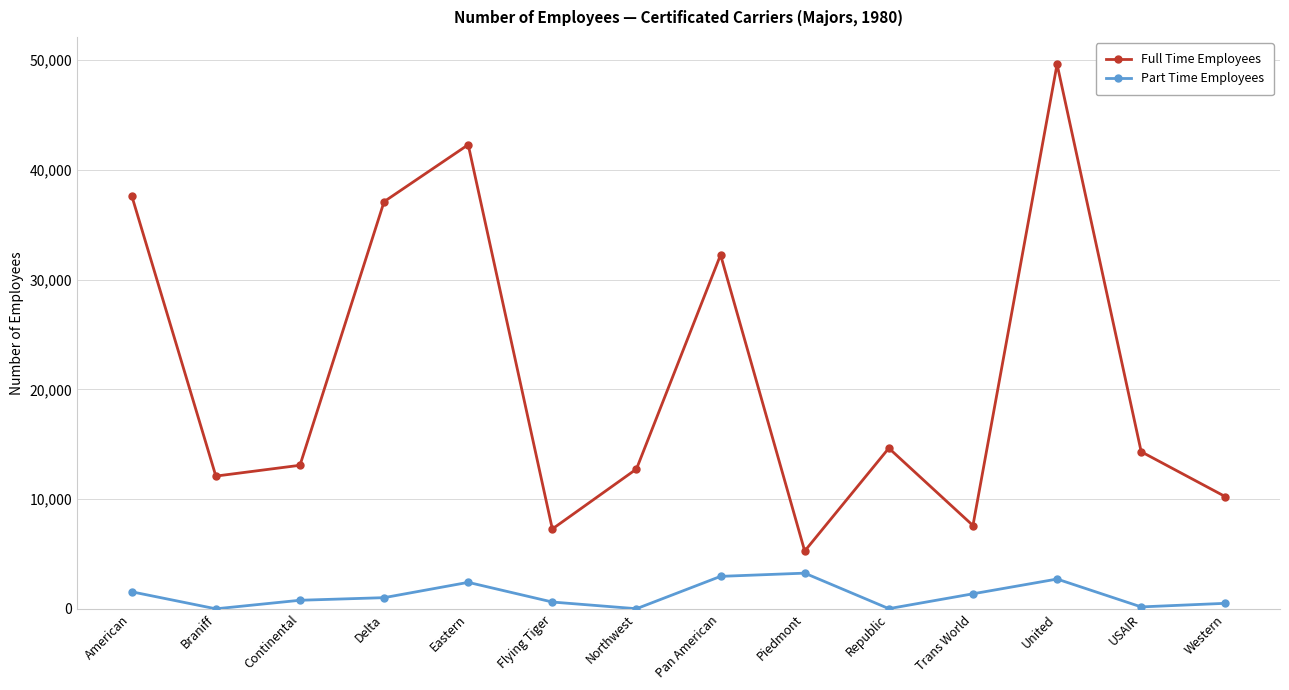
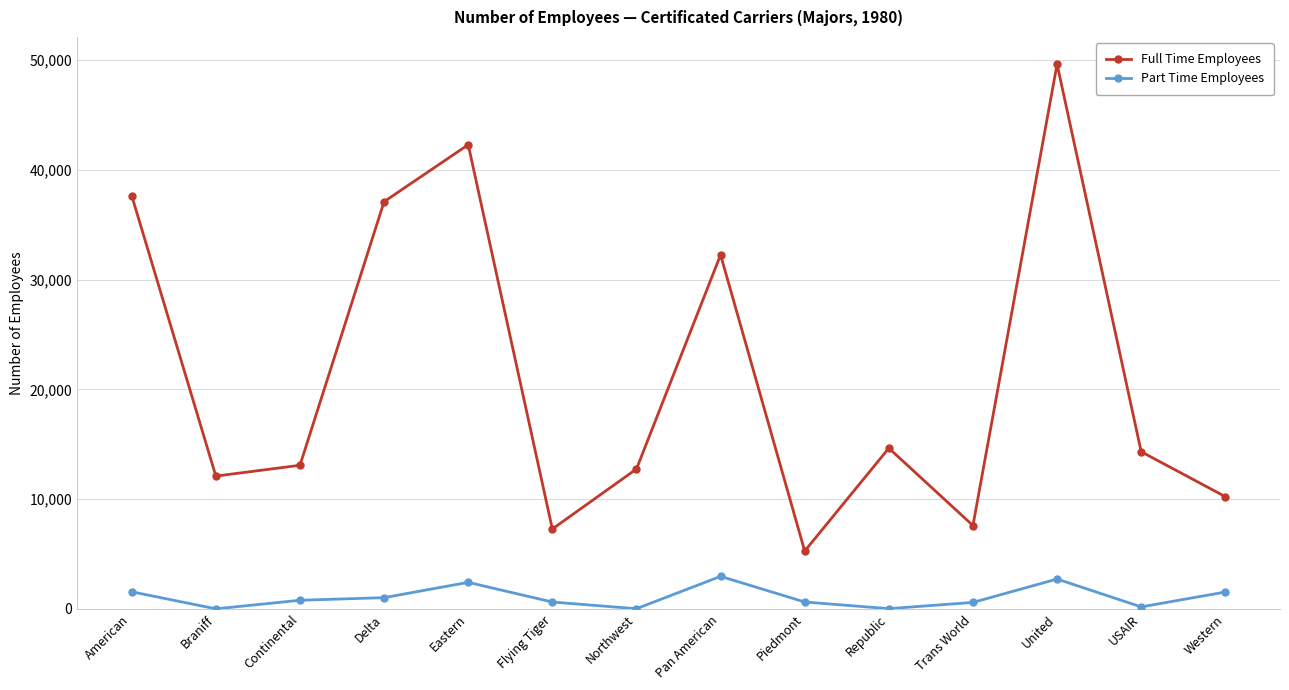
  {
    "Full Time Employees": {
      "American": "37,700",
      "Braniff": "12,100",
      "Continental": "13,100",
      "Delta": "37,100",
      "Eastern": "42,300",
      "Flying Tiger": "7,300",
      "Northwest": "12,700",
      "Pan American": "32,300",
      "Piedmont": "5,300",
      "Republic": "14,600",
      "Trans World": "7,600",
      "United": "49,600",
      "USAIR": "14,300",
      "Western": "10,200"
    },
    "Part Time Employees": {
      "American": "1,600",
      "Braniff": "0",
      "Continental": "800",
      "Delta": "1,000",
      "Eastern": "2,400",
      "Flying Tiger": "600",
      "Northwest": "0",
      "Pan American": "3,000",
-     "Piedmont": "3,300",
+     "Piedmont": "600",
      "Republic": "0",
-     "Trans World": "1,400",
+     "Trans World": "600",
      "United": "2,700",
      "USAIR": "200",
-     "Western": "500"
+     "Western": "1,500"
    }
  }
